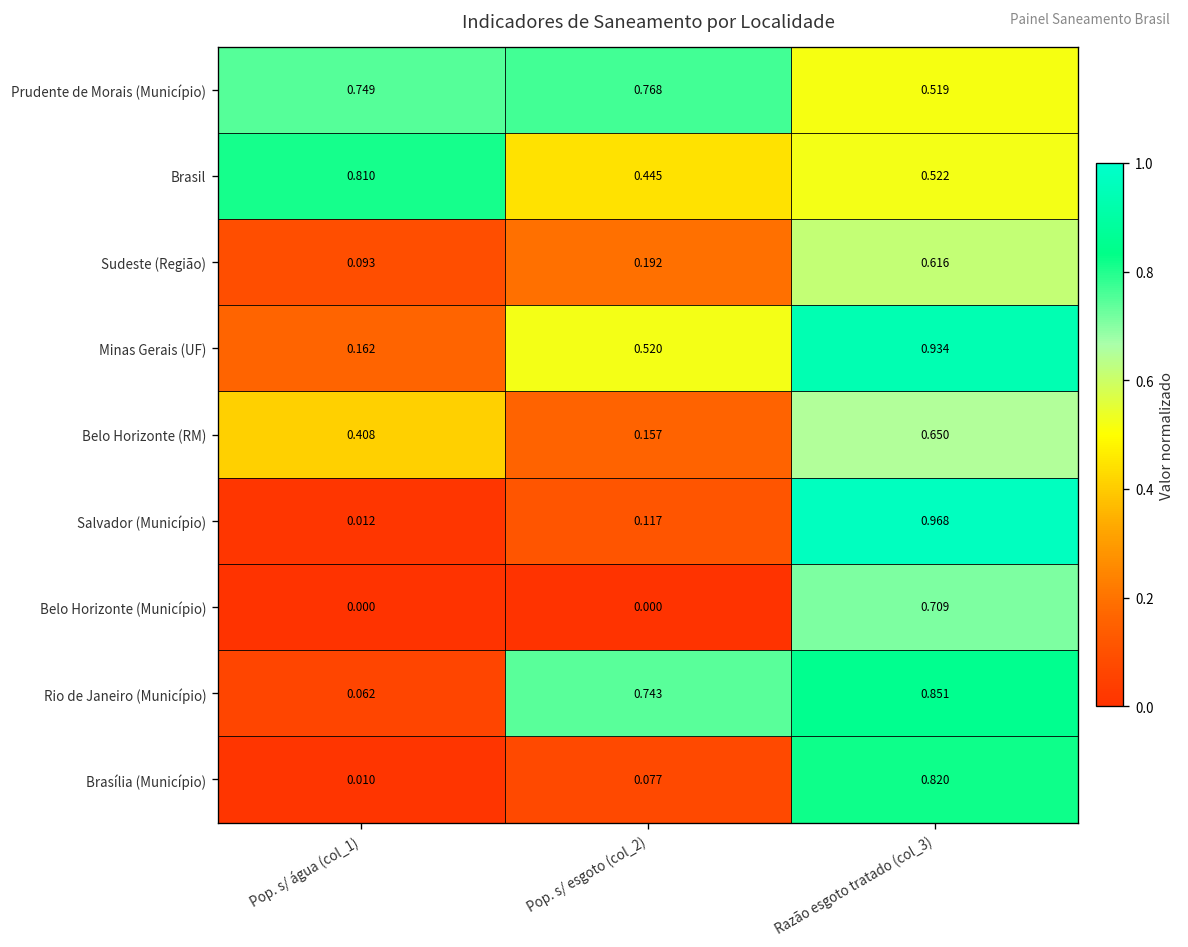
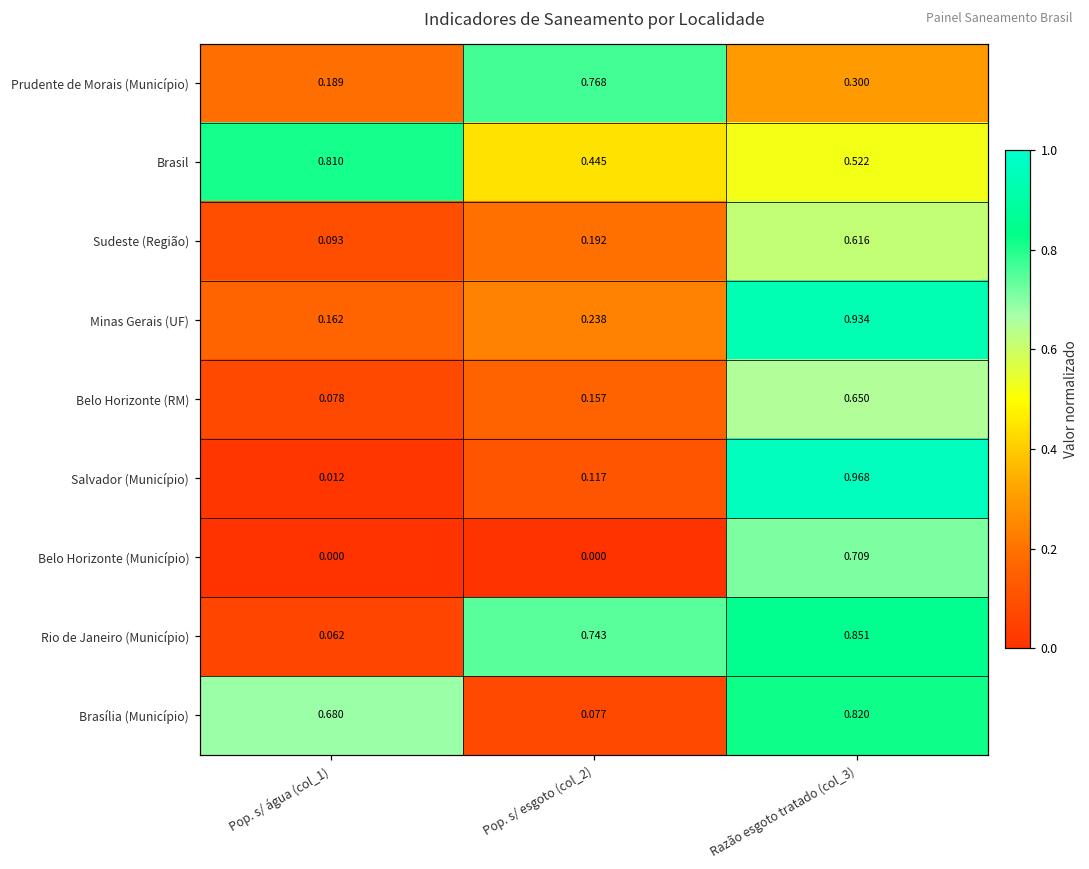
  {
    "Prudente de Morais (Município)": {
-     "Pop. s/ água (col_1)": 0.749,
+     "Pop. s/ água (col_1)": 0.189,
      "Pop. s/ esgoto (col_2)": 0.768,
-     "Razão esgoto tratado (col_3)": 0.519
+     "Razão esgoto tratado (col_3)": 0.300
    },
    "Brasil": {
      "Pop. s/ água (col_1)": 0.810,
      "Pop. s/ esgoto (col_2)": 0.445,
      "Razão esgoto tratado (col_3)": 0.522
    },
    "Sudeste (Região)": {
      "Pop. s/ água (col_1)": 0.093,
      "Pop. s/ esgoto (col_2)": 0.192,
      "Razão esgoto tratado (col_3)": 0.616
    },
    "Minas Gerais (UF)": {
      "Pop. s/ água (col_1)": 0.162,
-     "Pop. s/ esgoto (col_2)": 0.520,
+     "Pop. s/ esgoto (col_2)": 0.238,
      "Razão esgoto tratado (col_3)": 0.934
    },
    "Belo Horizonte (RM)": {
-     "Pop. s/ água (col_1)": 0.408,
+     "Pop. s/ água (col_1)": 0.078,
      "Pop. s/ esgoto (col_2)": 0.157,
      "Razão esgoto tratado (col_3)": 0.650
    },
    "Salvador (Município)": {
      "Pop. s/ água (col_1)": 0.012,
      "Pop. s/ esgoto (col_2)": 0.117,
      "Razão esgoto tratado (col_3)": 0.968
    },
    "Belo Horizonte (Município)": {
      "Pop. s/ água (col_1)": 0.000,
      "Pop. s/ esgoto (col_2)": 0.000,
      "Razão esgoto tratado (col_3)": 0.709
    },
    "Rio de Janeiro (Município)": {
      "Pop. s/ água (col_1)": 0.062,
      "Pop. s/ esgoto (col_2)": 0.743,
      "Razão esgoto tratado (col_3)": 0.851
    },
    "Brasília (Município)": {
-     "Pop. s/ água (col_1)": 0.010,
+     "Pop. s/ água (col_1)": 0.680,
      "Pop. s/ esgoto (col_2)": 0.077,
      "Razão esgoto tratado (col_3)": 0.820
    }
  }
